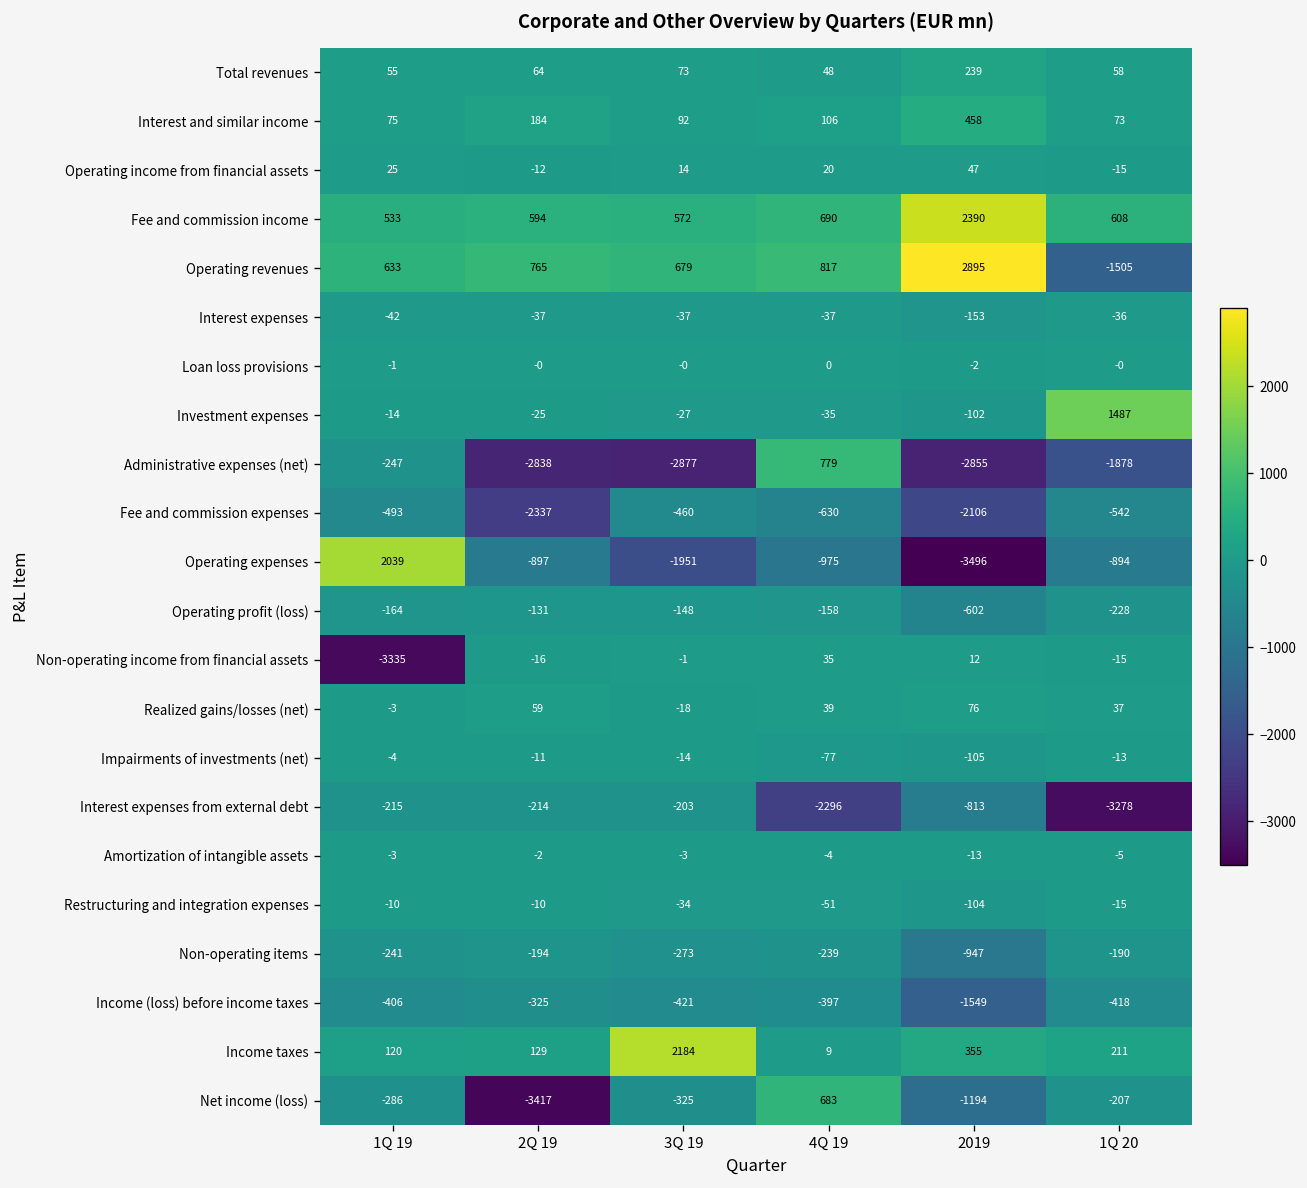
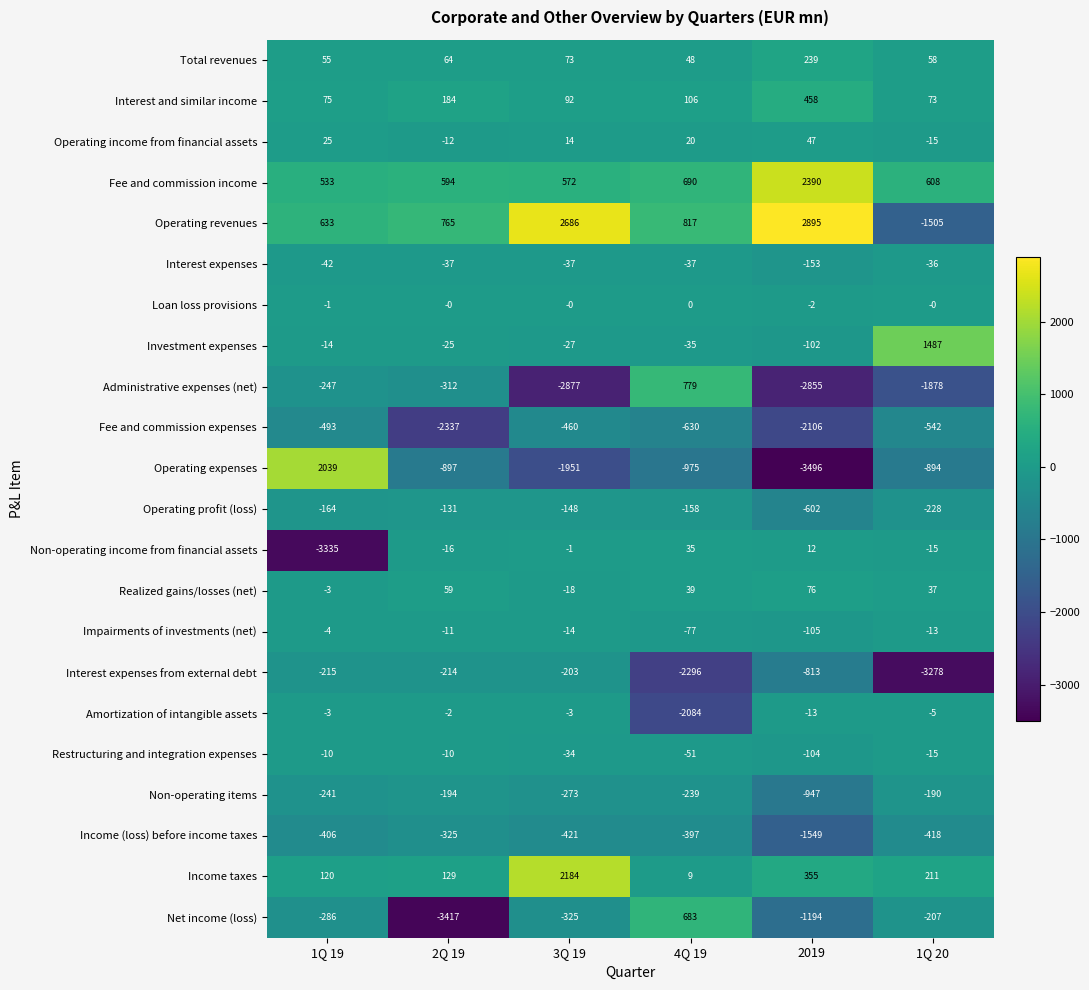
  {
    "Total revenues": {
      "1Q 19": 55,
      "2Q 19": 64,
      "3Q 19": 73,
      "4Q 19": 48,
      "2019": 239,
      "1Q 20": 58
    },
    "Interest and similar income": {
      "1Q 19": 75,
      "2Q 19": 184,
      "3Q 19": 92,
      "4Q 19": 106,
      "2019": 458,
      "1Q 20": 73
    },
    "Operating income from financial assets": {
      "1Q 19": 25,
      "2Q 19": -12,
      "3Q 19": 14,
      "4Q 19": 20,
      "2019": 47,
      "1Q 20": -15
    },
    "Fee and commission income": {
      "1Q 19": 533,
      "2Q 19": 594,
      "3Q 19": 572,
      "4Q 19": 690,
      "2019": 2390,
      "1Q 20": 608
    },
    "Operating revenues": {
      "1Q 19": 633,
      "2Q 19": 765,
-     "3Q 19": 679,
+     "3Q 19": 2686,
      "4Q 19": 817,
      "2019": 2895,
      "1Q 20": -1505
    },
    "Interest expenses": {
      "1Q 19": -42,
      "2Q 19": -37,
      "3Q 19": -37,
      "4Q 19": -37,
      "2019": -153,
      "1Q 20": -36
    },
    "Loan loss provisions": {
      "1Q 19": -1,
      "2Q 19": -0,
      "3Q 19": -0,
      "4Q 19": 0,
      "2019": -2,
      "1Q 20": -0
    },
    "Investment expenses": {
      "1Q 19": -14,
      "2Q 19": -25,
      "3Q 19": -27,
      "4Q 19": -35,
      "2019": -102,
      "1Q 20": 1487
    },
    "Administrative expenses (net)": {
      "1Q 19": -247,
-     "2Q 19": -2838,
+     "2Q 19": -312,
      "3Q 19": -2877,
      "4Q 19": 779,
      "2019": -2855,
      "1Q 20": -1878
    },
    "Fee and commission expenses": {
      "1Q 19": -493,
      "2Q 19": -2337,
      "3Q 19": -460,
      "4Q 19": -630,
      "2019": -2106,
      "1Q 20": -542
    },
    "Operating expenses": {
      "1Q 19": 2039,
      "2Q 19": -897,
      "3Q 19": -1951,
      "4Q 19": -975,
      "2019": -3496,
      "1Q 20": -894
    },
    "Operating profit (loss)": {
      "1Q 19": -164,
      "2Q 19": -131,
      "3Q 19": -148,
      "4Q 19": -158,
      "2019": -602,
      "1Q 20": -228
    },
    "Non-operating income from financial assets": {
      "1Q 19": -3335,
      "2Q 19": -16,
      "3Q 19": -1,
      "4Q 19": 35,
      "2019": 12,
      "1Q 20": -15
    },
    "Realized gains/losses (net)": {
      "1Q 19": -3,
      "2Q 19": 59,
      "3Q 19": -18,
      "4Q 19": 39,
      "2019": 76,
      "1Q 20": 37
    },
    "Impairments of investments (net)": {
      "1Q 19": -4,
      "2Q 19": -11,
      "3Q 19": -14,
      "4Q 19": -77,
      "2019": -105,
      "1Q 20": -13
    },
    "Interest expenses from external debt": {
      "1Q 19": -215,
      "2Q 19": -214,
      "3Q 19": -203,
      "4Q 19": -2296,
      "2019": -813,
      "1Q 20": -3278
    },
    "Amortization of intangible assets": {
      "1Q 19": -3,
      "2Q 19": -2,
      "3Q 19": -3,
-     "4Q 19": -4,
+     "4Q 19": -2084,
      "2019": -13,
      "1Q 20": -5
    },
    "Restructuring and integration expenses": {
      "1Q 19": -10,
      "2Q 19": -10,
      "3Q 19": -34,
      "4Q 19": -51,
      "2019": -104,
      "1Q 20": -15
    },
    "Non-operating items": {
      "1Q 19": -241,
      "2Q 19": -194,
      "3Q 19": -273,
      "4Q 19": -239,
      "2019": -947,
      "1Q 20": -190
    },
    "Income (loss) before income taxes": {
      "1Q 19": -406,
      "2Q 19": -325,
      "3Q 19": -421,
      "4Q 19": -397,
      "2019": -1549,
      "1Q 20": -418
    },
    "Income taxes": {
      "1Q 19": 120,
      "2Q 19": 129,
      "3Q 19": 2184,
      "4Q 19": 9,
      "2019": 355,
      "1Q 20": 211
    },
    "Net income (loss)": {
      "1Q 19": -286,
      "2Q 19": -3417,
      "3Q 19": -325,
      "4Q 19": 683,
      "2019": -1194,
      "1Q 20": -207
    }
  }
